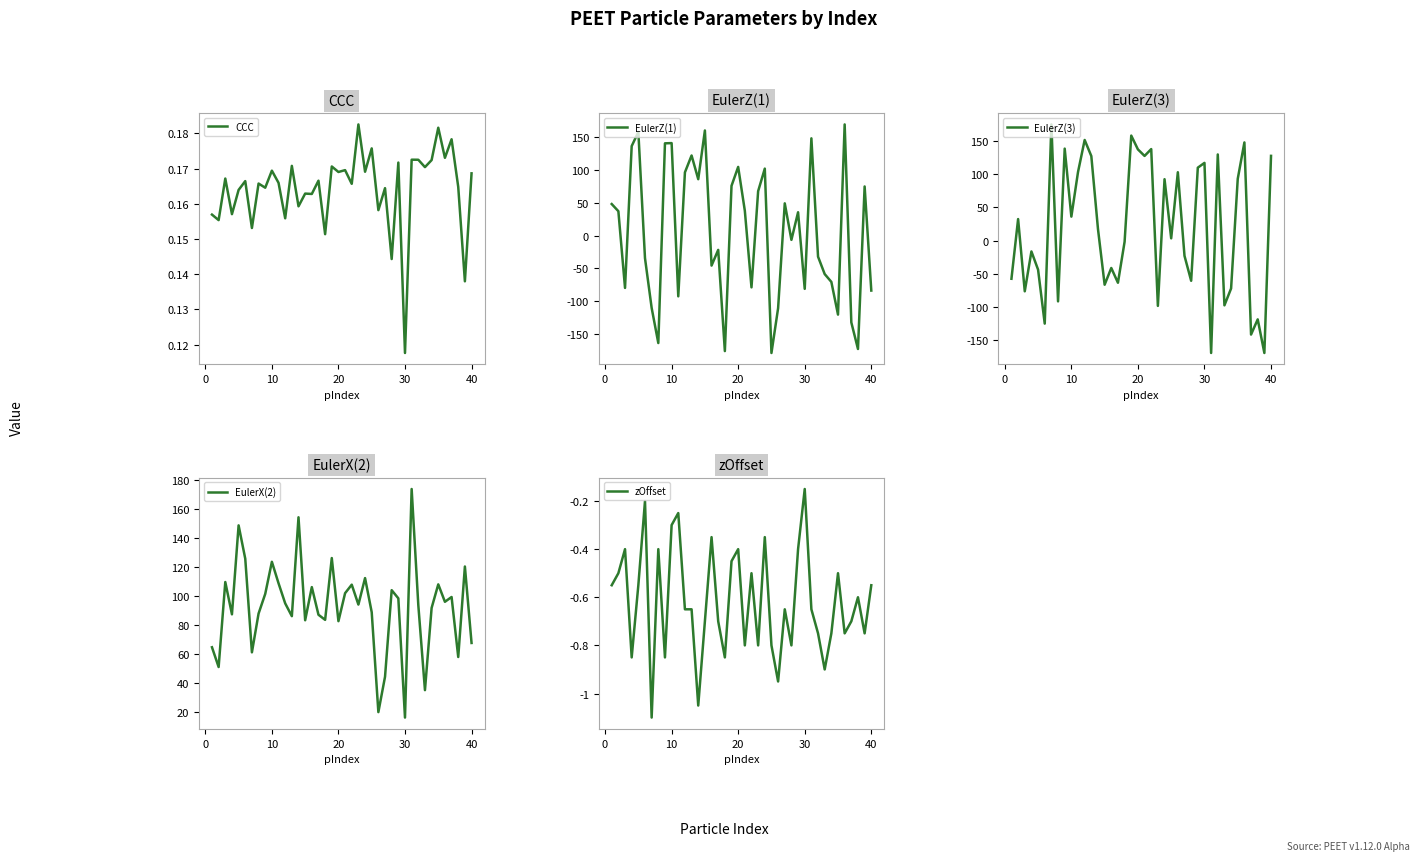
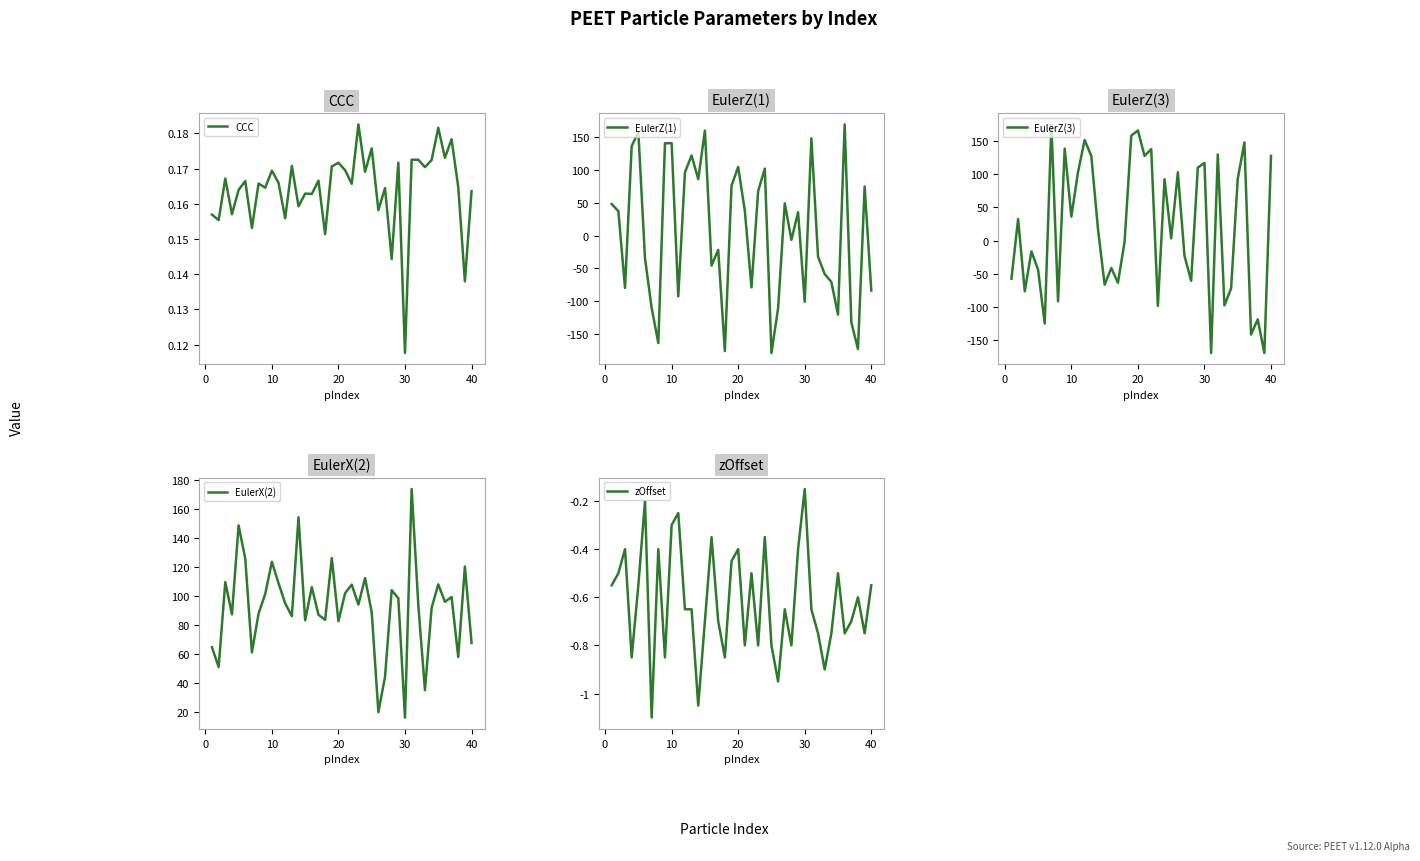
  {
    "CCC": {
      "10": 0.169,
-     "20": 0.169,
+     "20": 0.172,
      "30": 0.118,
-     "40": 0.169
+     "40": 0.164
    },
    "EulerZ(1)": {
      "10": 140,
      "20": 100,
-     "30": -80,
+     "30": -100,
      "40": -80
    },
    "EulerZ(3)": {
      "10": 40,
-     "20": 140,
+     "20": 170,
      "30": 120,
      "40": 130
    },
    "EulerX(2)": {
      "10": 123,
      "20": 83,
      "30": 16,
      "40": 68
    },
    "zOffset": {
      "10": -0.30,
      "20": -0.40,
      "30": -0.15,
      "40": -0.55
    }
  }
